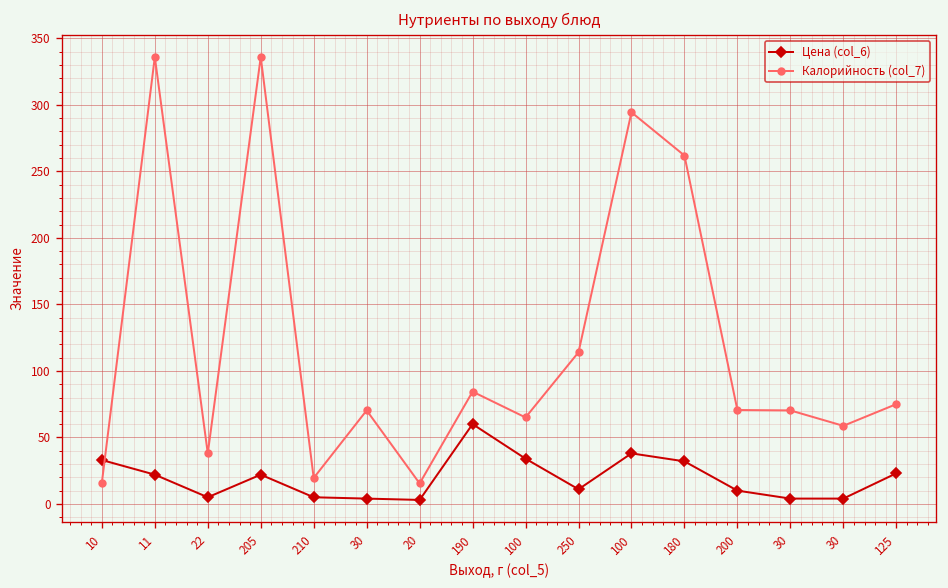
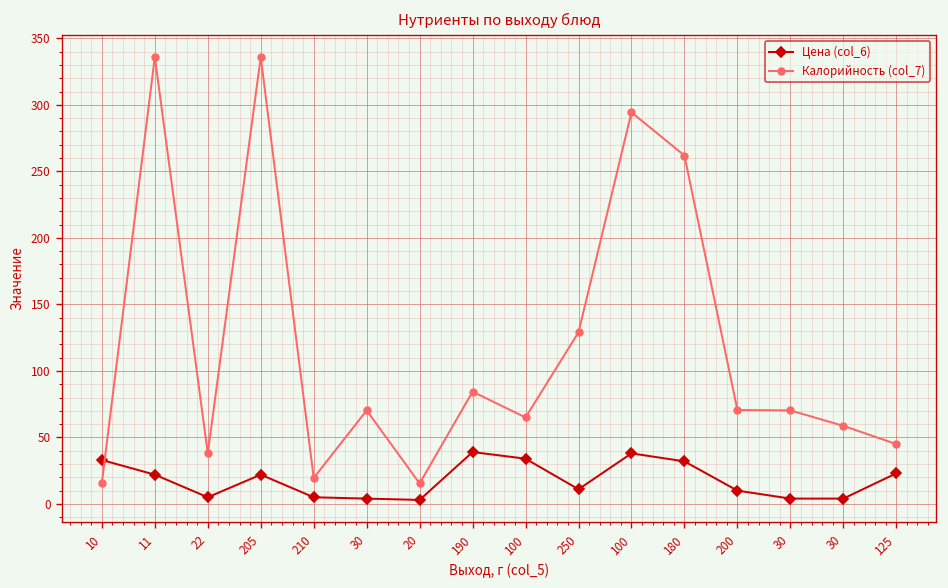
  {
    "Цена (col_6)": {
      "10": 33,
      "11": 22,
      "22": 5,
      "205": 22,
      "210": 5,
      "20": 3,
-     "190": 60,
+     "190": 39,
      "250": 11,
      "180": 32,
      "200": 10,
      "125": 23
    },
    "Калорийность (col_7)": {
      "10": 16,
      "11": 336,
      "22": 38,
      "205": 336,
      "210": 20,
      "20": 15,
      "190": 84,
-     "250": 114,
+     "250": 129,
      "180": 262,
      "200": 71,
-     "125": 75
+     "125": 45
    }
  }
